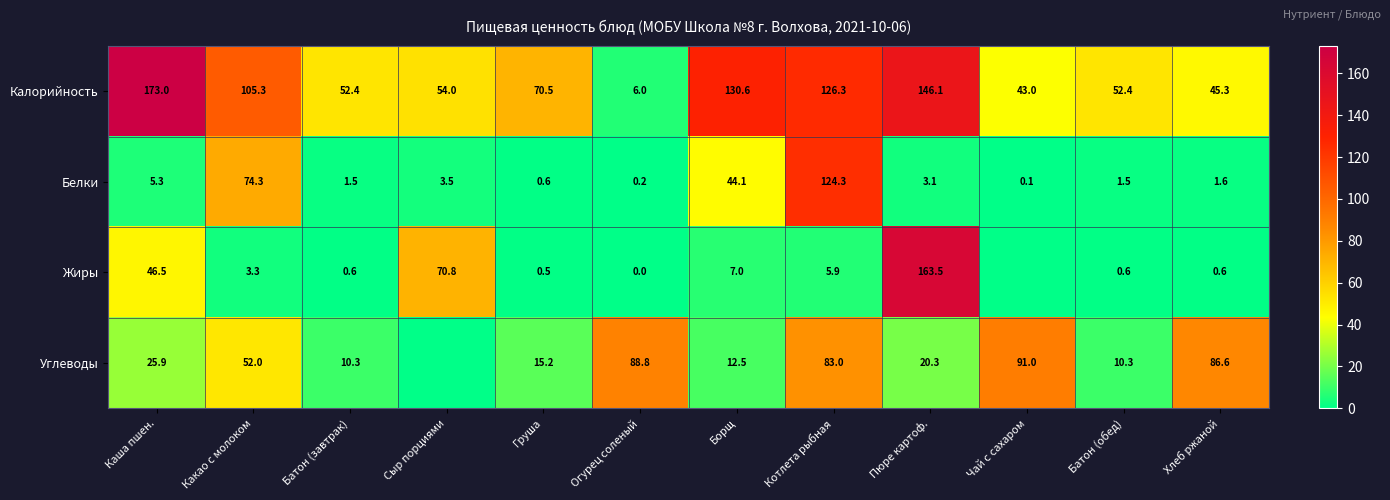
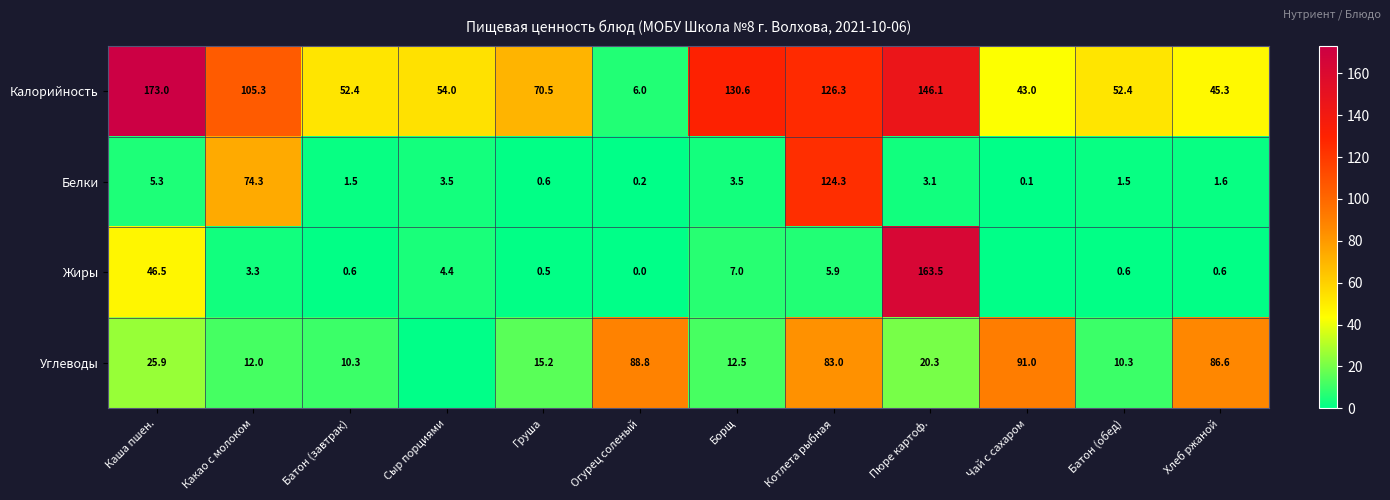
  {
    "Калорийность": {
      "Каша пшен.": 173.0,
      "Какао с молоком": 105.3,
      "Батон (завтрак)": 52.4,
      "Сыр порциями": 54.0,
      "Груша": 70.5,
      "Огурец соленый": 6.0,
      "Борщ": 130.6,
      "Котлета рыбная": 126.3,
      "Пюре картоф.": 146.1,
      "Чай с сахаром": 43.0,
      "Батон (обед)": 52.4,
      "Хлеб ржаной": 45.3
    },
    "Белки": {
      "Каша пшен.": 5.3,
      "Какао с молоком": 74.3,
      "Батон (завтрак)": 1.5,
      "Сыр порциями": 3.5,
      "Груша": 0.6,
      "Огурец соленый": 0.2,
-     "Борщ": 44.1,
+     "Борщ": 3.5,
      "Котлета рыбная": 124.3,
      "Пюре картоф.": 3.1,
      "Чай с сахаром": 0.1,
      "Батон (обед)": 1.5,
      "Хлеб ржаной": 1.6
    },
    "Жиры": {
      "Каша пшен.": 46.5,
      "Какао с молоком": 3.3,
      "Батон (завтрак)": 0.6,
-     "Сыр порциями": 70.8,
+     "Сыр порциями": 4.4,
      "Груша": 0.5,
      "Огурец соленый": 0.0,
      "Борщ": 7.0,
      "Котлета рыбная": 5.9,
      "Пюре картоф.": 163.5,
      "Батон (обед)": 0.6,
      "Хлеб ржаной": 0.6
    },
    "Углеводы": {
      "Каша пшен.": 25.9,
-     "Какао с молоком": 52.0,
+     "Какао с молоком": 12.0,
      "Батон (завтрак)": 10.3,
      "Груша": 15.2,
      "Огурец соленый": 88.8,
      "Борщ": 12.5,
      "Котлета рыбная": 83.0,
      "Пюре картоф.": 20.3,
      "Чай с сахаром": 91.0,
      "Батон (обед)": 10.3,
      "Хлеб ржаной": 86.6
    }
  }
